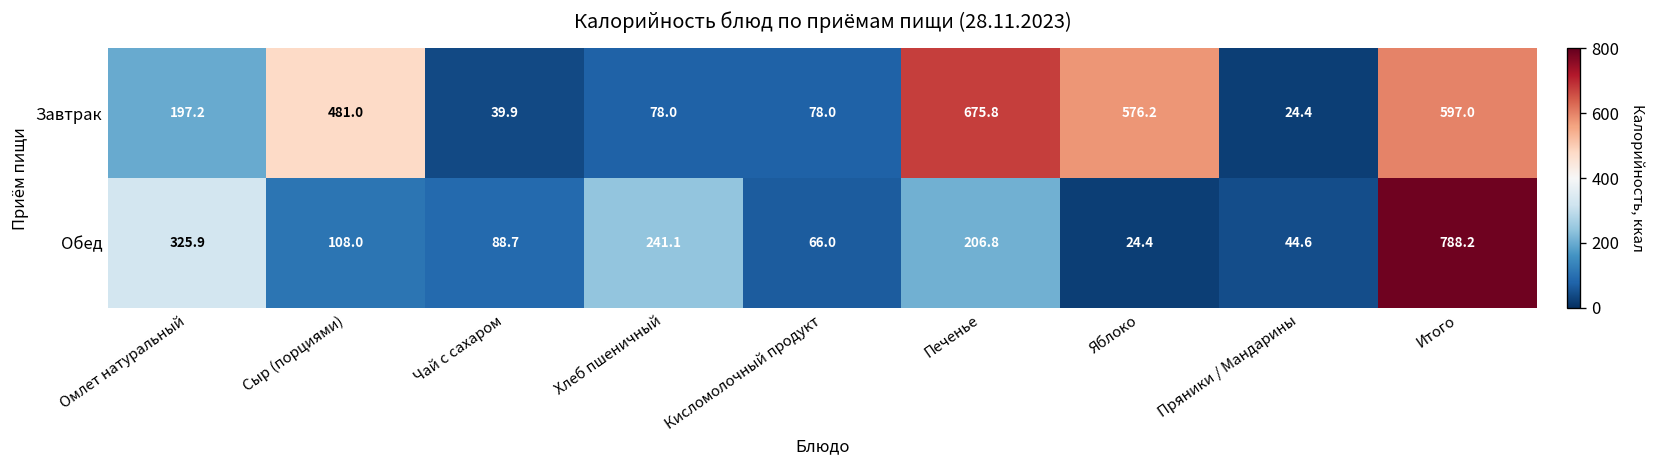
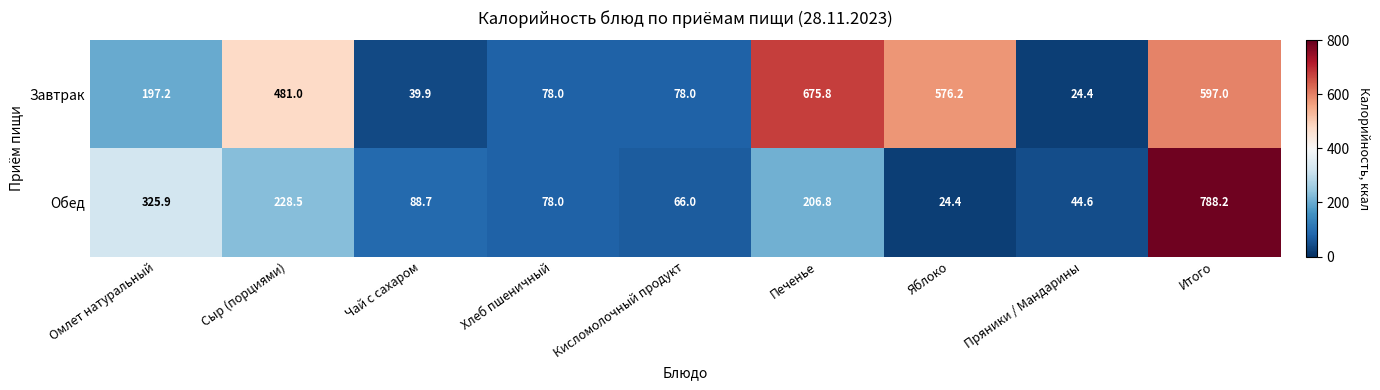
  {
    "Завтрак": {
      "Омлет натуральный": 197.2,
      "Сыр (порциями)": 481.0,
      "Чай с сахаром": 39.9,
      "Хлеб пшеничный": 78.0,
      "Кисломолочный продукт": 78.0,
      "Печенье": 675.8,
      "Яблоко": 576.2,
      "Пряники / Мандарины": 24.4,
      "Итого": 597.0
    },
    "Обед": {
      "Омлет натуральный": 325.9,
-     "Сыр (порциями)": 108.0,
+     "Сыр (порциями)": 228.5,
      "Чай с сахаром": 88.7,
-     "Хлеб пшеничный": 241.1,
+     "Хлеб пшеничный": 78.0,
      "Кисломолочный продукт": 66.0,
      "Печенье": 206.8,
      "Яблоко": 24.4,
      "Пряники / Мандарины": 44.6,
      "Итого": 788.2
    }
  }
